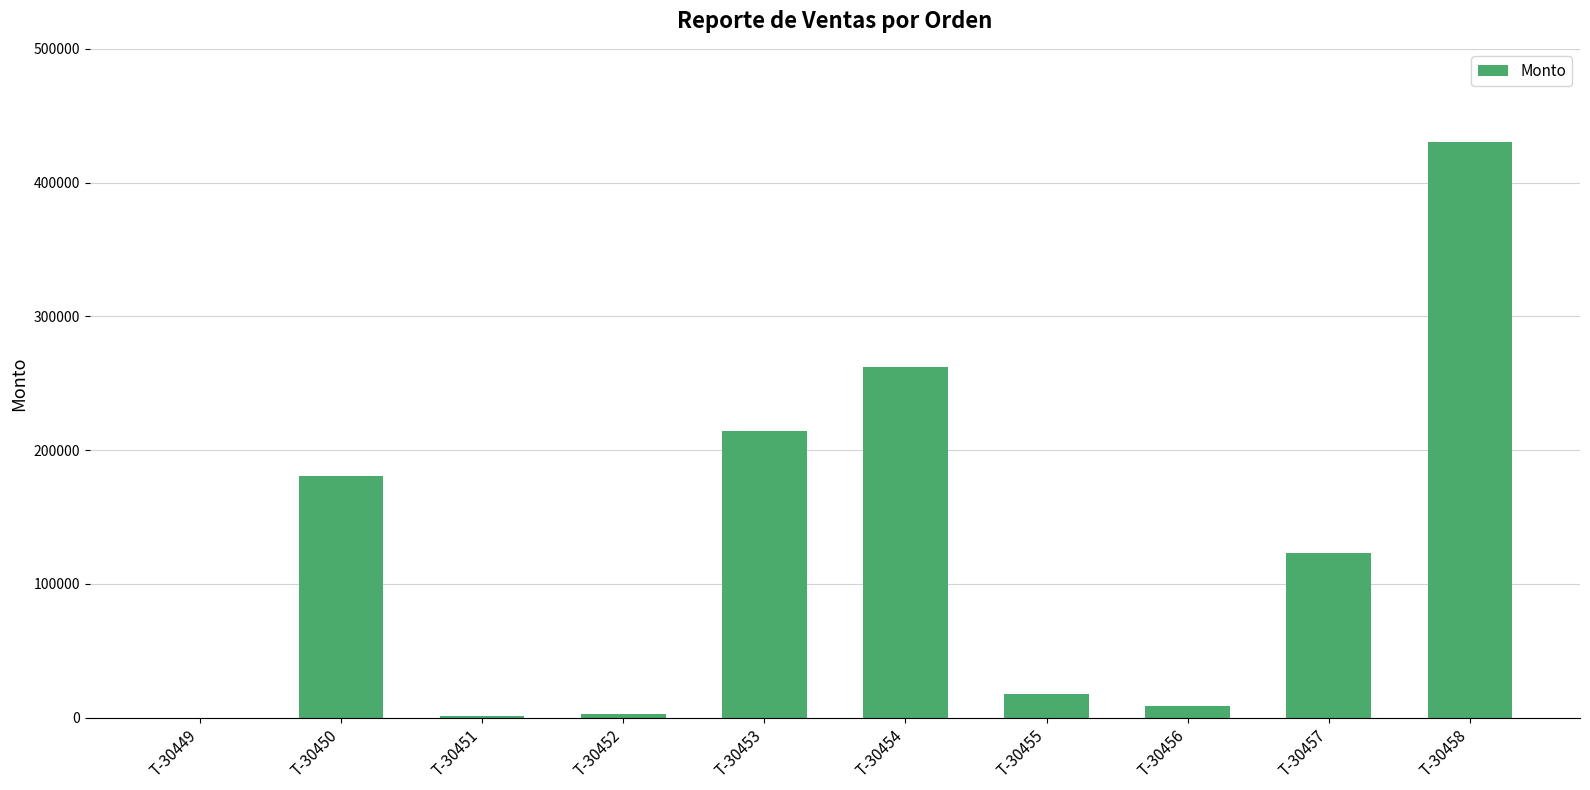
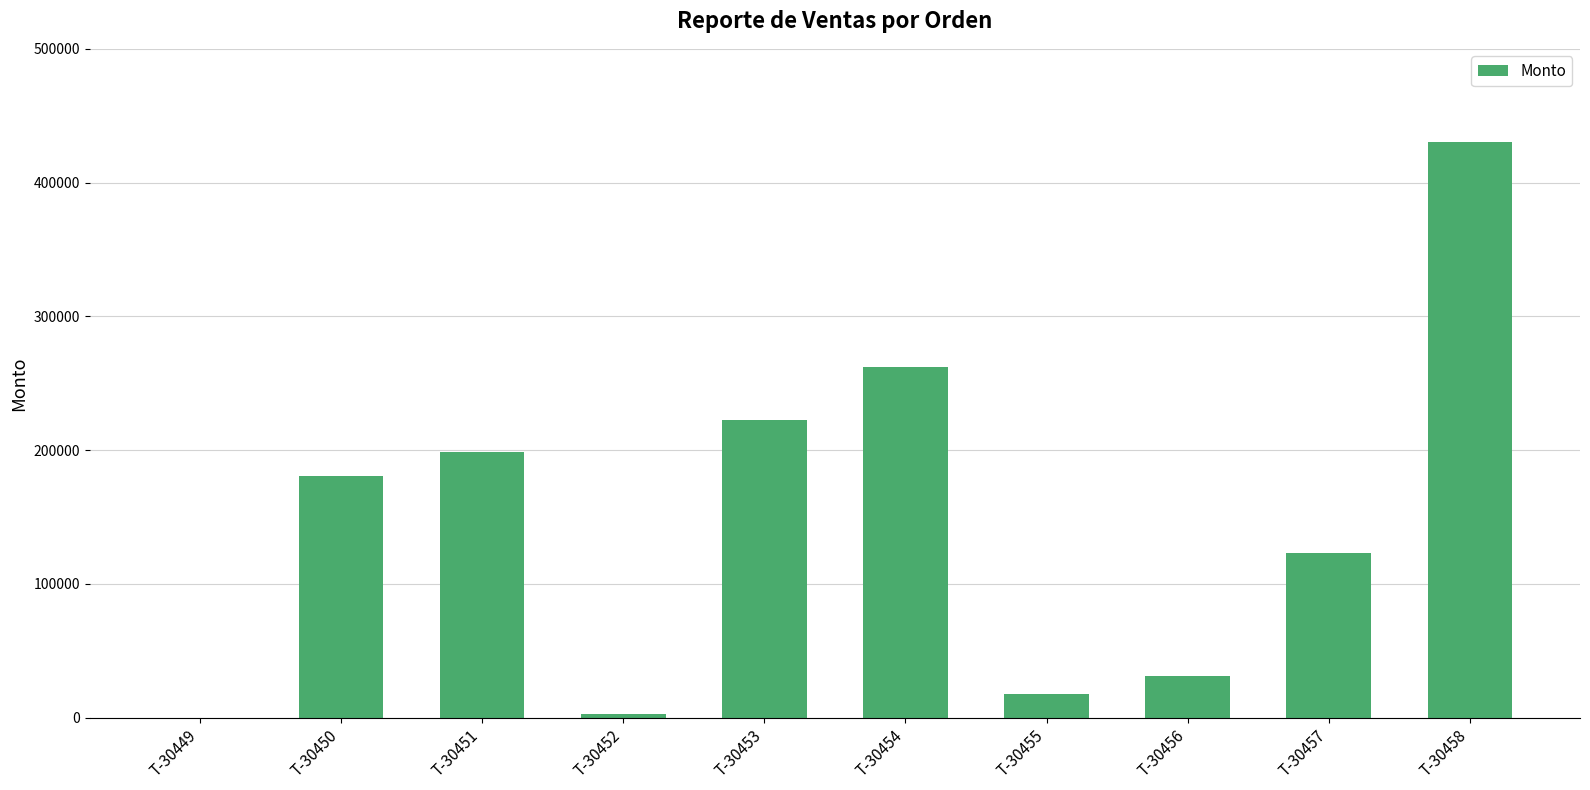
  {
    "T-30449": 0,
    "T-30450": 181000,
-   "T-30451": 1000,
+   "T-30451": 198000,
    "T-30452": 3000,
-   "T-30453": 214000,
+   "T-30453": 223000,
    "T-30454": 263000,
    "T-30455": 18000,
-   "T-30456": 9000,
+   "T-30456": 31000,
    "T-30457": 123000,
    "T-30458": 430000
  }
